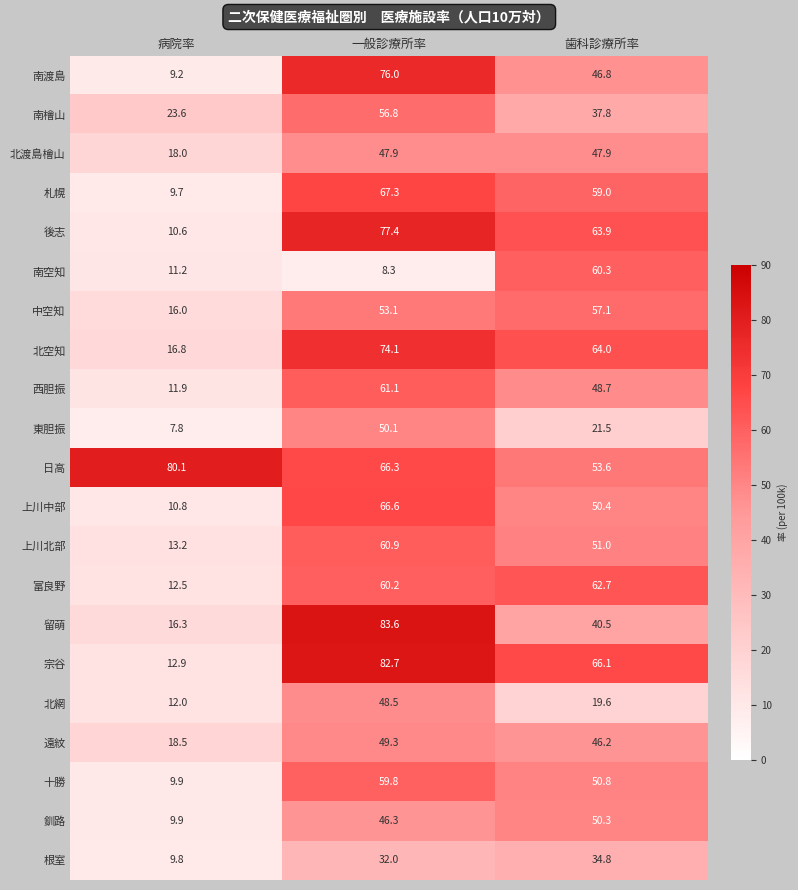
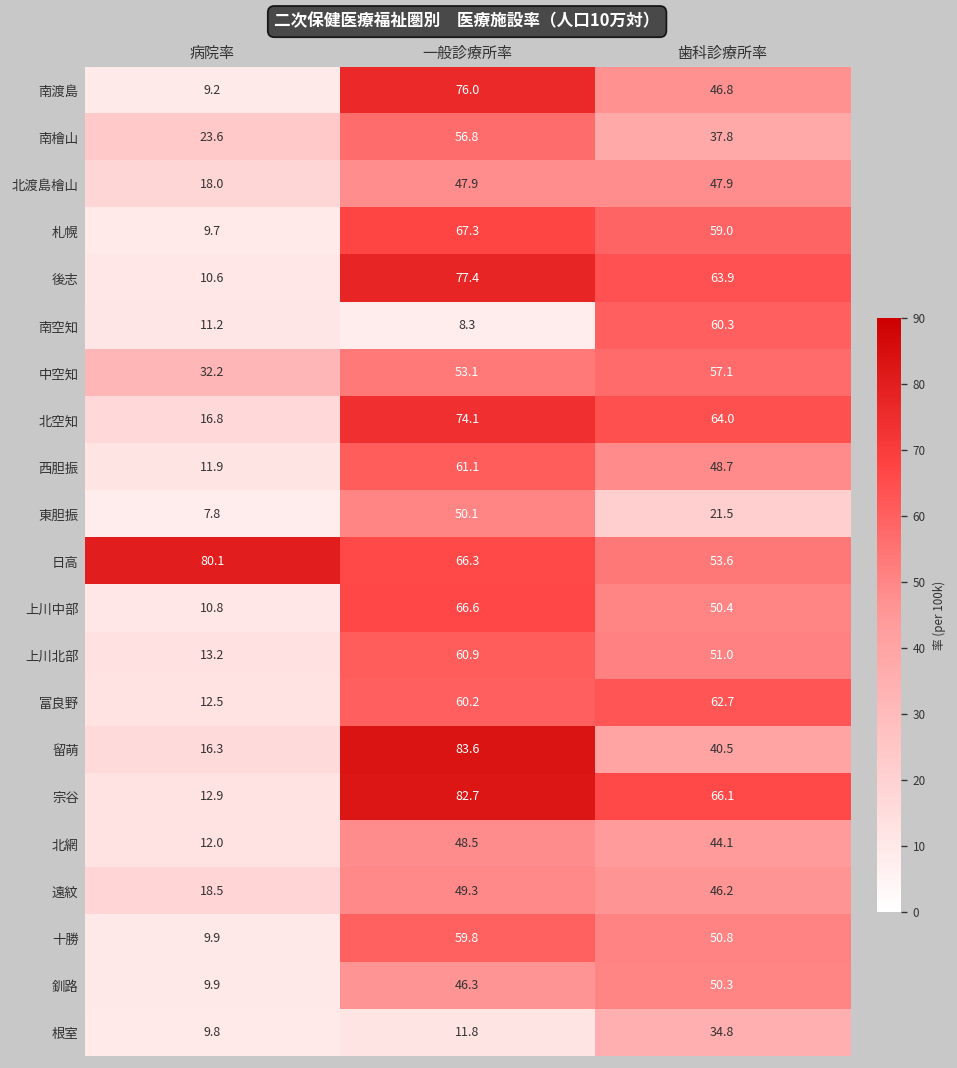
  {
    "南渡島": {
      "病院率": 9.2,
      "一般診療所率": 76.0,
      "歯科診療所率": 46.8
    },
    "南檜山": {
      "病院率": 23.6,
      "一般診療所率": 56.8,
      "歯科診療所率": 37.8
    },
    "北渡島檜山": {
      "病院率": 18.0,
      "一般診療所率": 47.9,
      "歯科診療所率": 47.9
    },
    "札幌": {
      "病院率": 9.7,
      "一般診療所率": 67.3,
      "歯科診療所率": 59.0
    },
    "後志": {
      "病院率": 10.6,
      "一般診療所率": 77.4,
      "歯科診療所率": 63.9
    },
    "南空知": {
      "病院率": 11.2,
      "一般診療所率": 8.3,
      "歯科診療所率": 60.3
    },
    "中空知": {
-     "病院率": 16.0,
+     "病院率": 32.2,
      "一般診療所率": 53.1,
      "歯科診療所率": 57.1
    },
    "北空知": {
      "病院率": 16.8,
      "一般診療所率": 74.1,
      "歯科診療所率": 64.0
    },
    "西胆振": {
      "病院率": 11.9,
      "一般診療所率": 61.1,
      "歯科診療所率": 48.7
    },
    "東胆振": {
      "病院率": 7.8,
      "一般診療所率": 50.1,
      "歯科診療所率": 21.5
    },
    "日高": {
      "病院率": 80.1,
      "一般診療所率": 66.3,
      "歯科診療所率": 53.6
    },
    "上川中部": {
      "病院率": 10.8,
      "一般診療所率": 66.6,
      "歯科診療所率": 50.4
    },
    "上川北部": {
      "病院率": 13.2,
      "一般診療所率": 60.9,
      "歯科診療所率": 51.0
    },
    "富良野": {
      "病院率": 12.5,
      "一般診療所率": 60.2,
      "歯科診療所率": 62.7
    },
    "留萌": {
      "病院率": 16.3,
      "一般診療所率": 83.6,
      "歯科診療所率": 40.5
    },
    "宗谷": {
      "病院率": 12.9,
      "一般診療所率": 82.7,
      "歯科診療所率": 66.1
    },
    "北網": {
      "病院率": 12.0,
      "一般診療所率": 48.5,
-     "歯科診療所率": 19.6
+     "歯科診療所率": 44.1
    },
    "遠紋": {
      "病院率": 18.5,
      "一般診療所率": 49.3,
      "歯科診療所率": 46.2
    },
    "十勝": {
      "病院率": 9.9,
      "一般診療所率": 59.8,
      "歯科診療所率": 50.8
    },
    "釧路": {
      "病院率": 9.9,
      "一般診療所率": 46.3,
      "歯科診療所率": 50.3
    },
    "根室": {
      "病院率": 9.8,
-     "一般診療所率": 32.0,
+     "一般診療所率": 11.8,
      "歯科診療所率": 34.8
    }
  }
